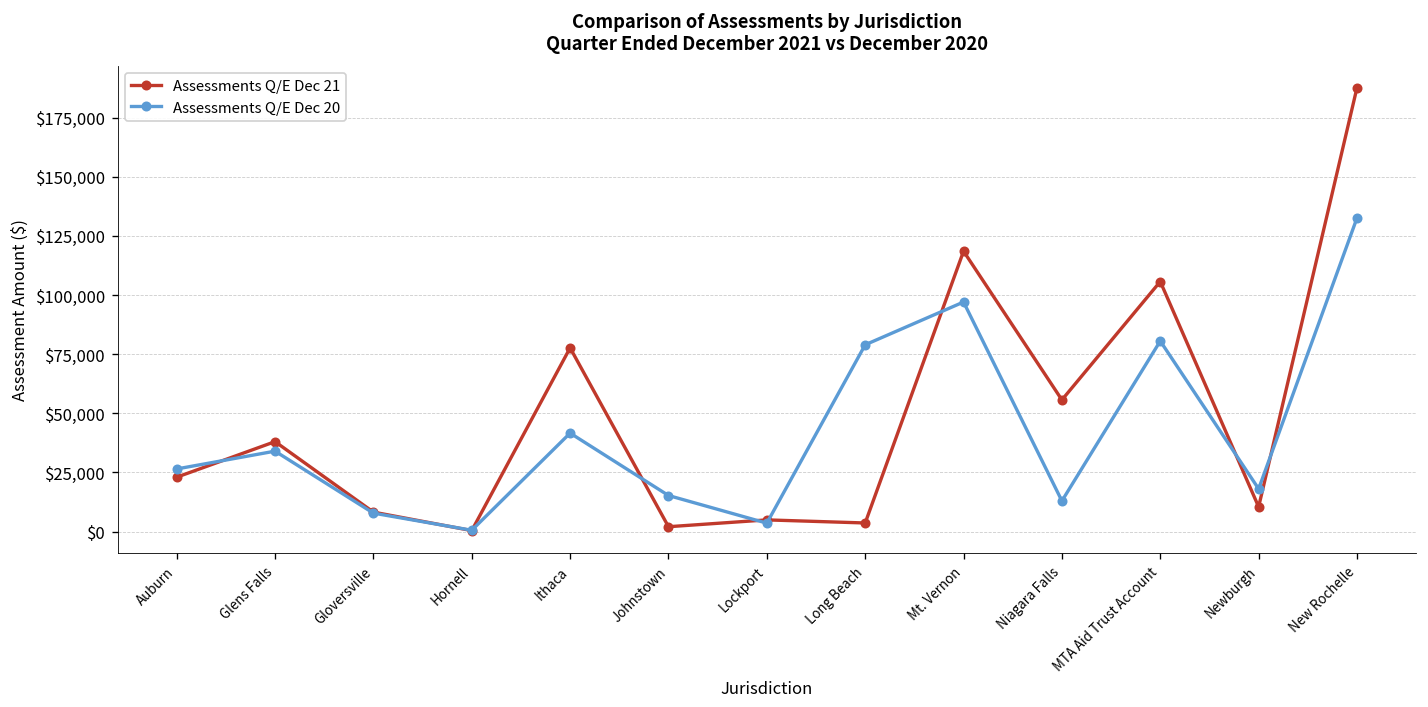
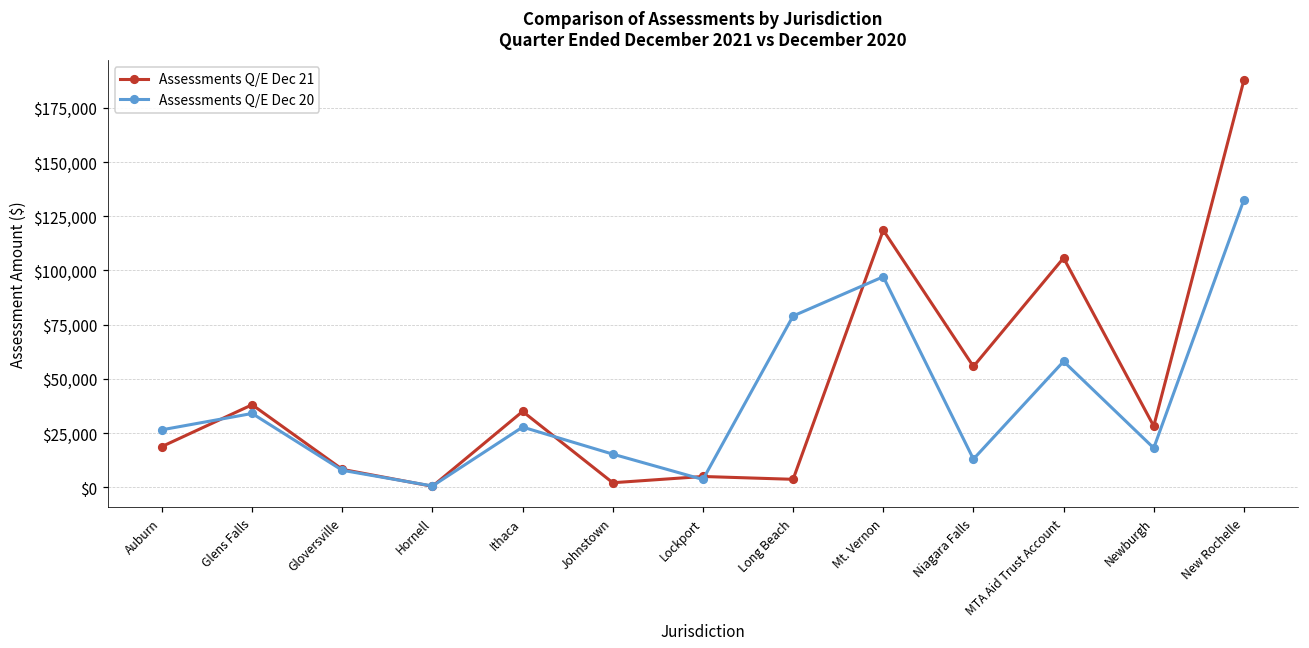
  {
    "Assessments Q/E Dec 21": {
-     "Auburn": "$23,000",
+     "Auburn": "$19,000",
      "Glens Falls": "$38,000",
-     "Ithaca": "$78,000",
+     "Ithaca": "$35,000",
      "Johnstown": "$2,000",
      "Lockport": "$5,000",
      "Long Beach": "$4,000",
      "Mt. Vernon": "$119,000",
      "Niagara Falls": "$56,000",
      "MTA Aid Trust Account": "$106,000",
-     "Newburgh": "$10,000",
+     "Newburgh": "$28,000",
      "New Rochelle": "$188,000"
    },
    "Assessments Q/E Dec 20": {
      "Auburn": "$26,000",
      "Glens Falls": "$34,000",
-     "Ithaca": "$42,000",
+     "Ithaca": "$28,000",
      "Johnstown": "$15,000",
      "Lockport": "$4,000",
      "Long Beach": "$79,000",
      "Mt. Vernon": "$97,000",
      "Niagara Falls": "$13,000",
-     "MTA Aid Trust Account": "$81,000",
+     "MTA Aid Trust Account": "$58,000",
      "Newburgh": "$18,000",
      "New Rochelle": "$133,000"
    }
  }
